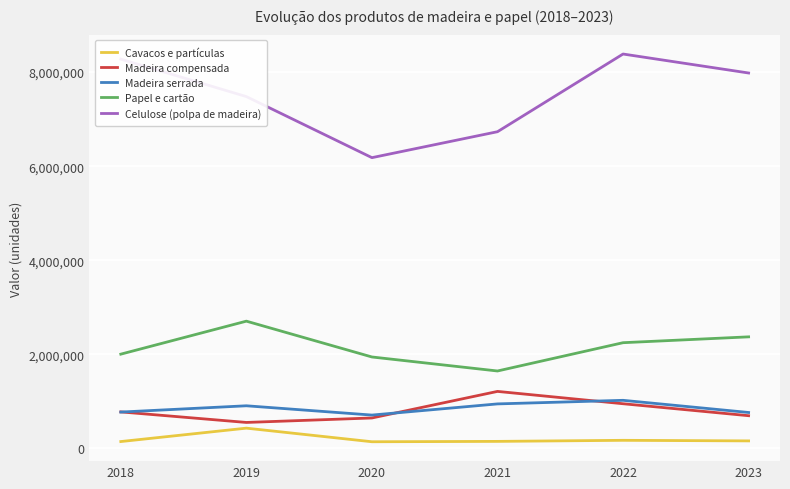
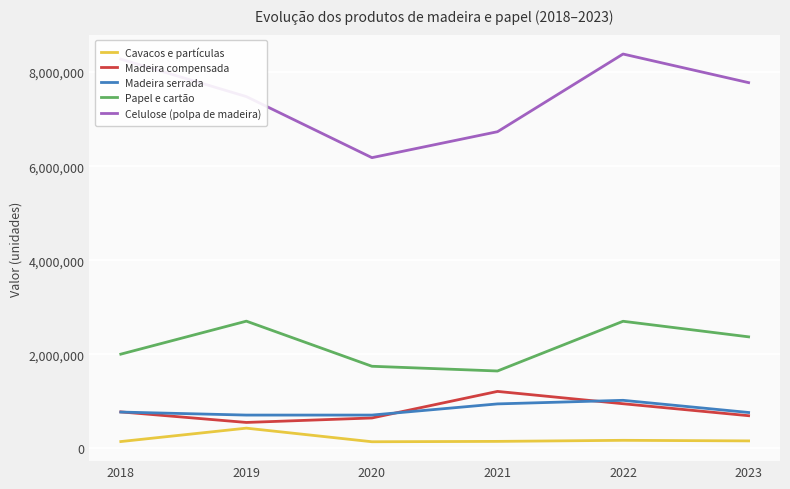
  {
    "Cavacos e partículas": {
      "2018": "100,000",
      "2019": "400,000",
      "2020": "100,000",
      "2021": "100,000",
      "2022": "200,000",
      "2023": "200,000"
    },
    "Madeira compensada": {
      "2019": "600,000",
      "2020": "600,000",
      "2021": "1,200,000",
      "2022": "900,000",
      "2023": "700,000"
    },
    "Madeira serrada": {
-     "2019": "900,000",
+     "2019": "700,000",
      "2020": "700,000",
      "2021": "900,000",
      "2022": "1,000,000",
      "2023": "800,000"
    },
    "Papel e cartão": {
      "2018": "2,000,000",
      "2019": "2,700,000",
-     "2020": "1,900,000",
+     "2020": "1,700,000",
      "2021": "1,600,000",
-     "2022": "2,200,000",
+     "2022": "2,700,000",
      "2023": "2,400,000"
    },
    "Celulose (polpa de madeira)": {
      "2020": "6,200,000",
      "2021": "6,700,000",
      "2022": "8,400,000",
-     "2023": "8,000,000"
+     "2023": "7,800,000"
    }
  }
